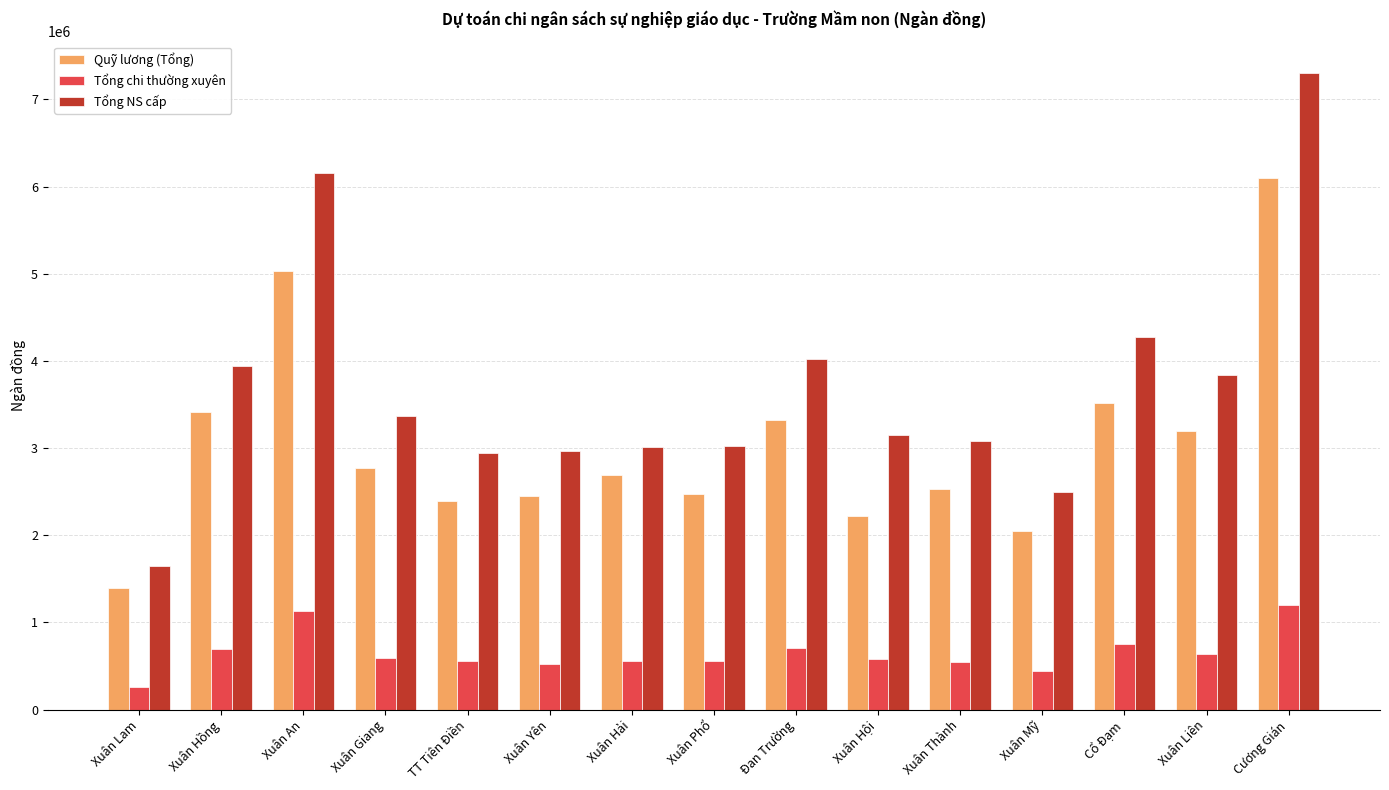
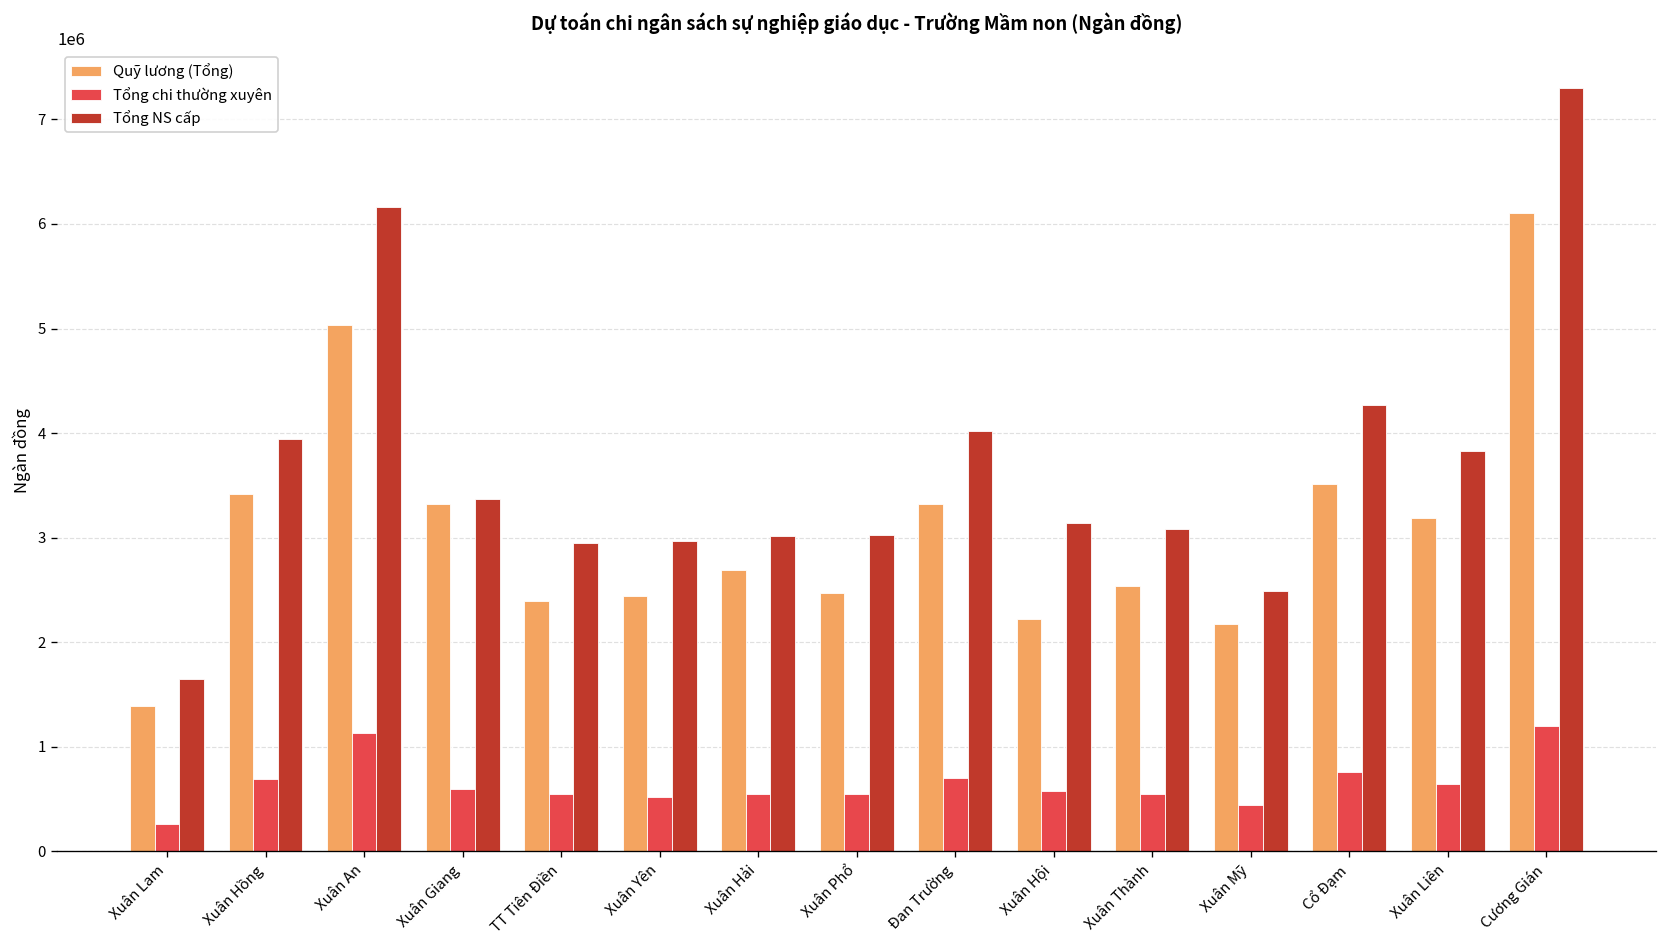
  {
    "Quỹ lương (Tổng)": {
      "Xuân Lam": 1400000,
      "Xuân Hồng": 3400000,
      "Xuân An": 5000000,
-     "Xuân Giang": 2800000,
+     "Xuân Giang": 3300000,
      "TT Tiên Điền": 2400000,
      "Xuân Yên": 2400000,
      "Xuân Hải": 2700000,
      "Xuân Phổ": 2500000,
      "Đan Trường": 3300000,
      "Xuân Hội": 2200000,
      "Xuân Thành": 2500000,
-     "Xuân Mỹ": 2000000,
+     "Xuân Mỹ": 2200000,
      "Cổ Đạm": 3500000,
      "Xuân Liên": 3200000,
      "Cương Gián": 6100000
    }
  }
